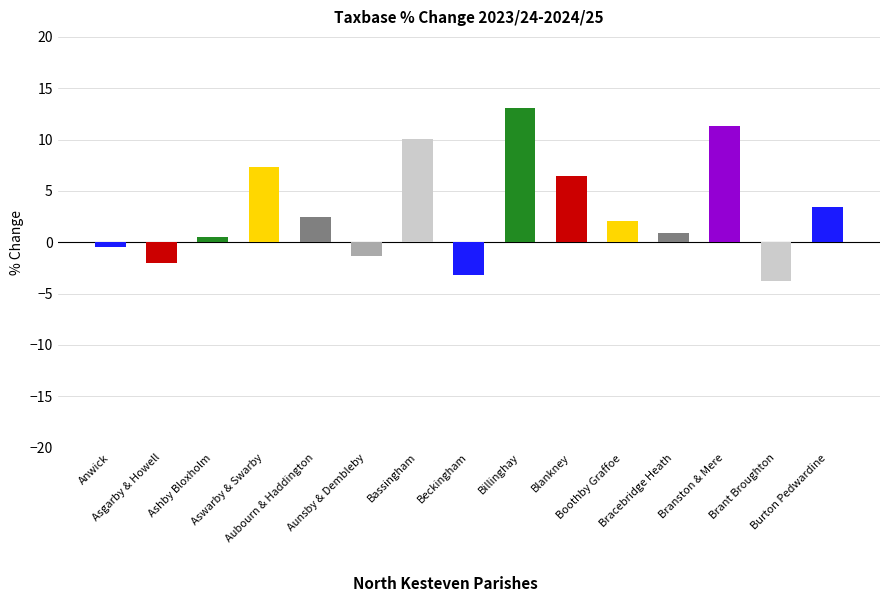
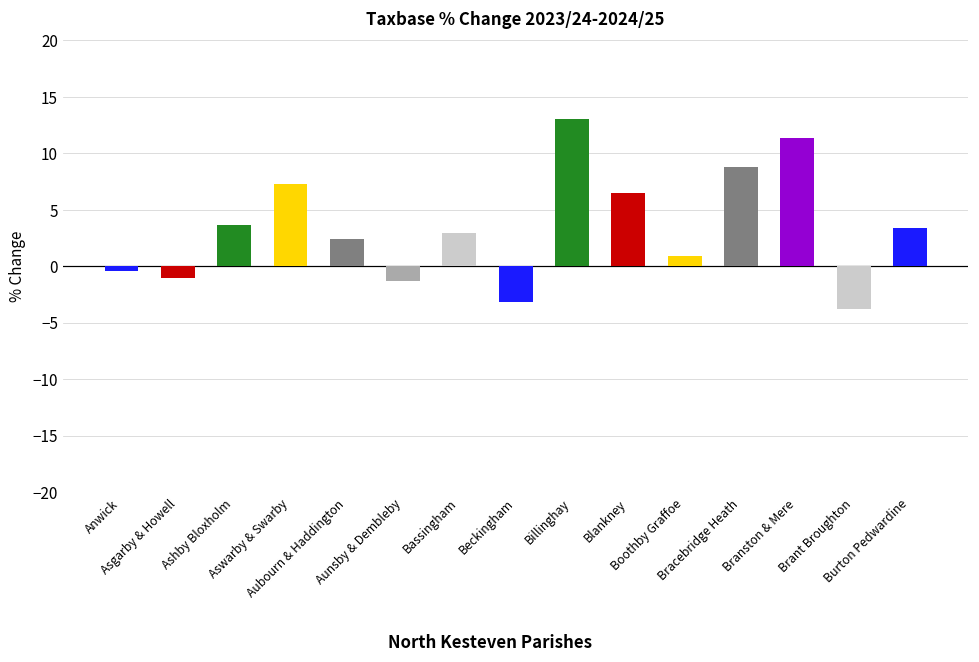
  {
    "Anwick": -0.4,
-   "Asgarby & Howell": -2.1,
-   "Ashby Bloxholm": 0.5,
+   "Asgarby & Howell": -1.0,
+   "Ashby Bloxholm": 3.6,
    "Aswarby & Swarby": 7.3,
    "Aubourn & Haddington": 2.5,
    "Aunsby & Dembleby": -1.3,
-   "Bassingham": 10.1,
+   "Bassingham": 3.0,
    "Beckingham": -3.2,
    "Billinghay": 13.1,
    "Blankney": 6.5,
-   "Boothby Graffoe": 2.1,
-   "Bracebridge Heath": 0.9,
+   "Boothby Graffoe": 1.0,
+   "Bracebridge Heath": 8.8,
    "Branston & Mere": 11.3,
    "Brant Broughton": -3.8,
    "Burton Pedwardine": 3.4
  }
